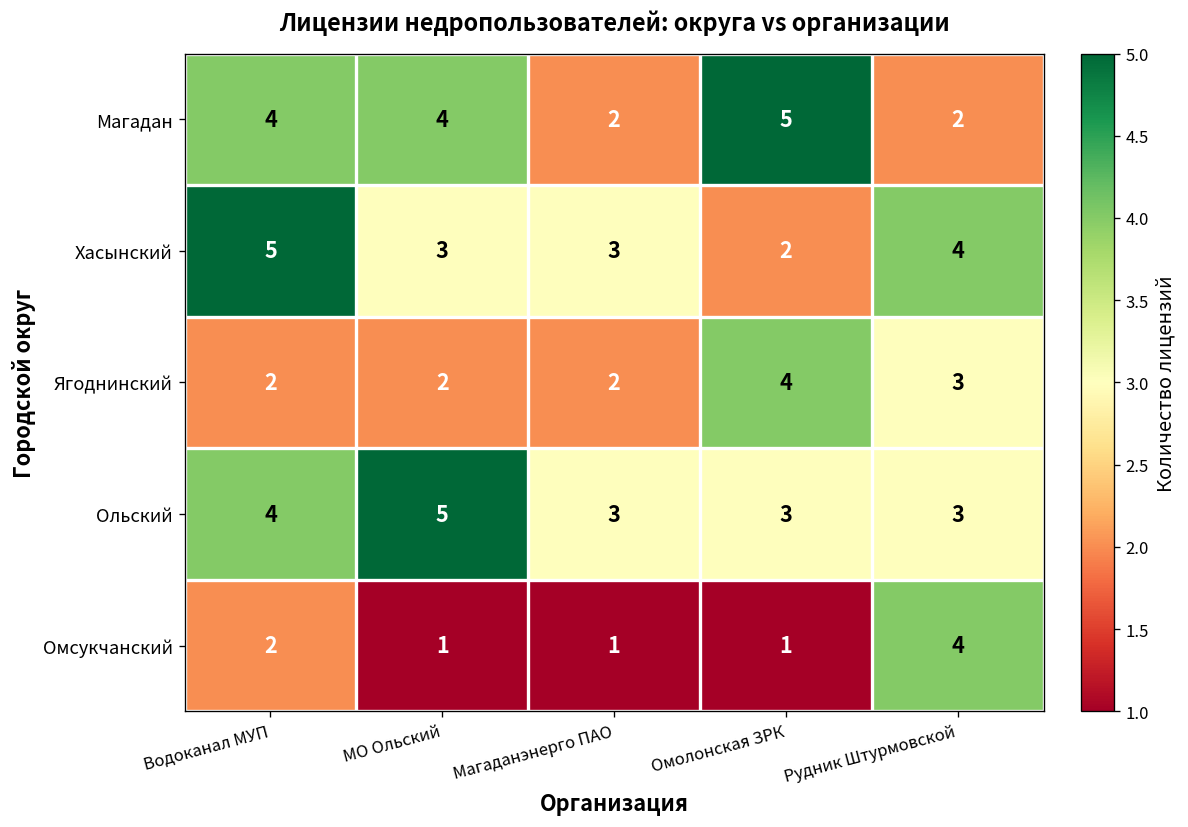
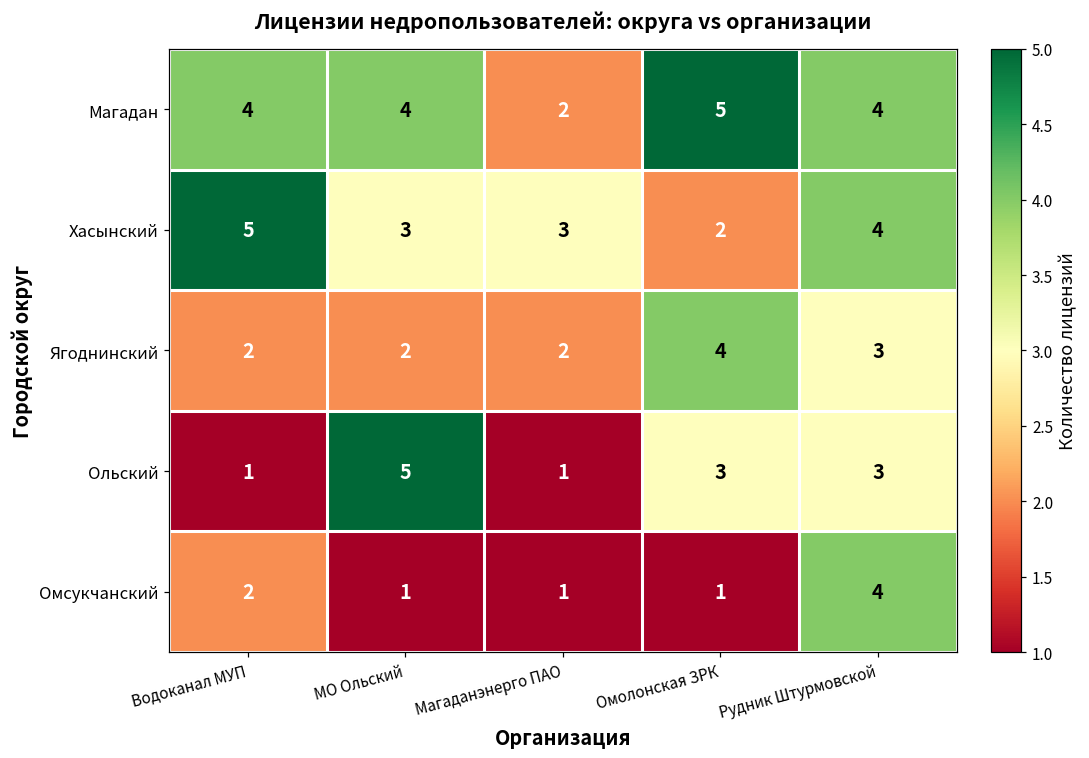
  {
    "Магадан": {
      "Водоканал МУП": 4,
      "МО Ольский": 4,
      "Магаданэнерго ПАО": 2,
      "Омолонская ЗРК": 5,
-     "Рудник Штурмовской": 2
+     "Рудник Штурмовской": 4
    },
    "Хасынский": {
      "Водоканал МУП": 5,
      "МО Ольский": 3,
      "Магаданэнерго ПАО": 3,
      "Омолонская ЗРК": 2,
      "Рудник Штурмовской": 4
    },
    "Ягоднинский": {
      "Водоканал МУП": 2,
      "МО Ольский": 2,
      "Магаданэнерго ПАО": 2,
      "Омолонская ЗРК": 4,
      "Рудник Штурмовской": 3
    },
    "Ольский": {
-     "Водоканал МУП": 4,
+     "Водоканал МУП": 1,
      "МО Ольский": 5,
-     "Магаданэнерго ПАО": 3,
+     "Магаданэнерго ПАО": 1,
      "Омолонская ЗРК": 3,
      "Рудник Штурмовской": 3
    },
    "Омсукчанский": {
      "Водоканал МУП": 2,
      "МО Ольский": 1,
      "Магаданэнерго ПАО": 1,
      "Омолонская ЗРК": 1,
      "Рудник Штурмовской": 4
    }
  }
